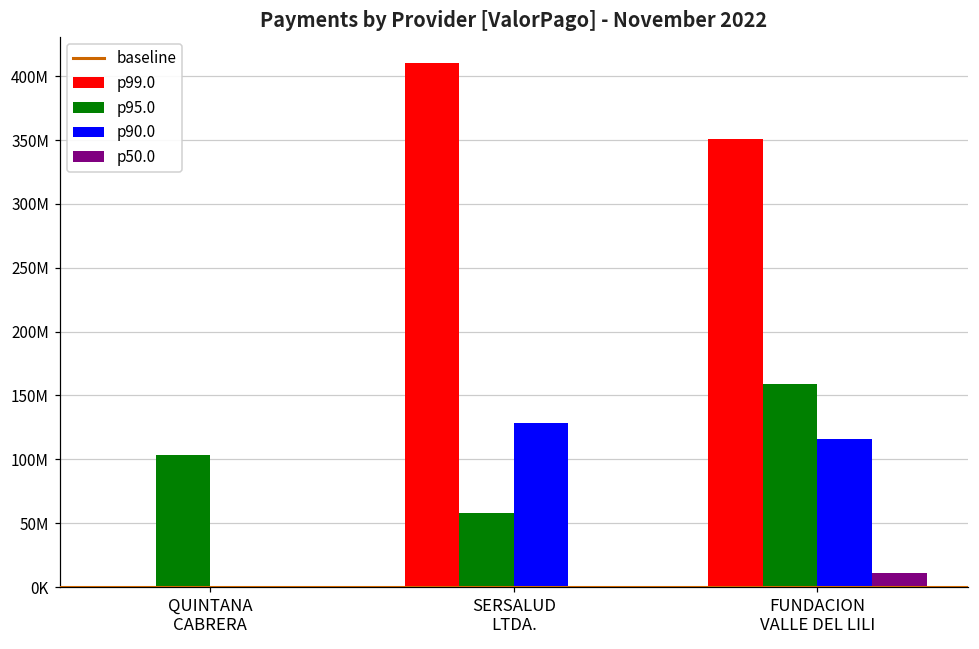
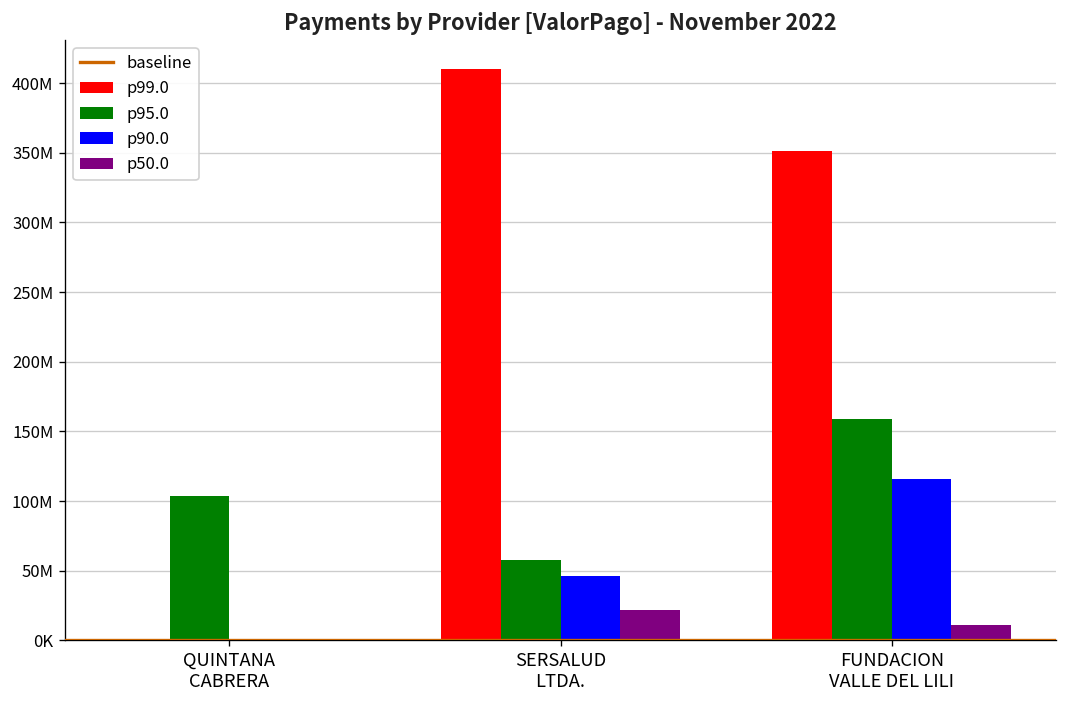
  {
    "p99.0": {
      "SERSALUD LTDA.": 410000000,
      "FUNDACION VALLE DEL LILI": 351000000
    },
    "p95.0": {
      "QUINTANA CABRERA": 104000000,
      "SERSALUD LTDA.": 58000000,
      "FUNDACION VALLE DEL LILI": 159000000
    },
    "p90.0": {
-     "SERSALUD LTDA.": 128000000,
+     "SERSALUD LTDA.": 46000000,
      "FUNDACION VALLE DEL LILI": 116000000
    },
    "p50.0": {
-     "SERSALUD LTDA.": 0,
+     "SERSALUD LTDA.": 22000000,
      "FUNDACION VALLE DEL LILI": 11000000
    }
  }
